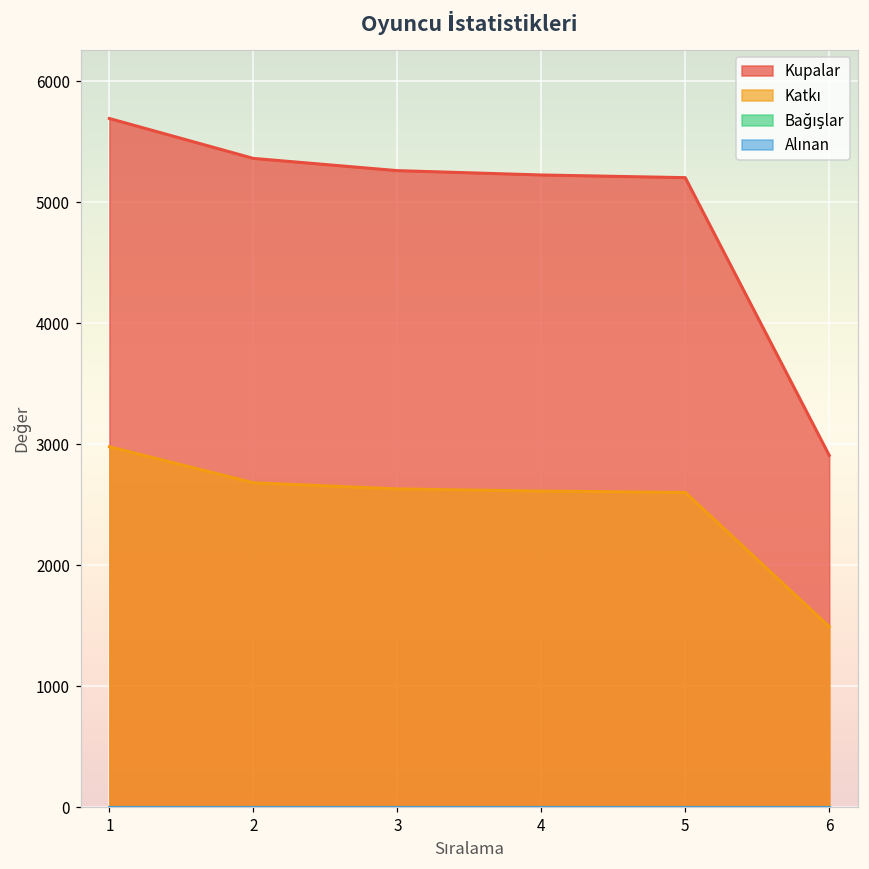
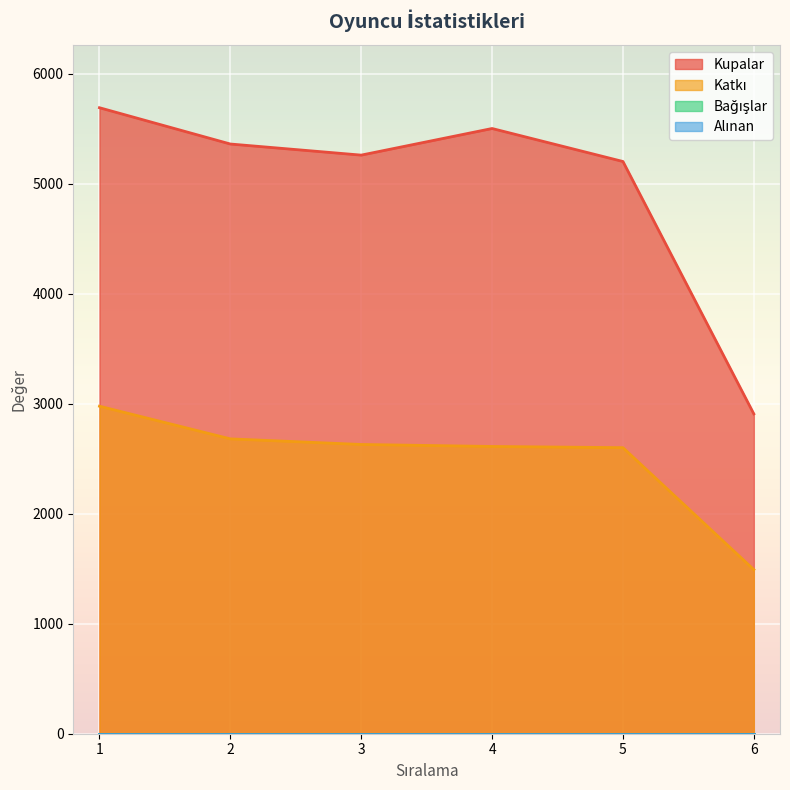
  {
    "Kupalar": {
      "1": 5690,
      "2": 5360,
      "3": 5260,
-     "4": 5230,
+     "4": 5500,
      "5": 5200,
      "6": 2910
    },
    "Katkı": {
      "1": 2980,
      "2": 2680,
      "3": 2630,
      "4": 2610,
      "5": 2600,
      "6": 1490
    },
    "Alınan": {
      "1": 0,
      "2": 0,
      "3": 0,
      "4": 0,
      "5": 0,
      "6": 0
    }
  }
